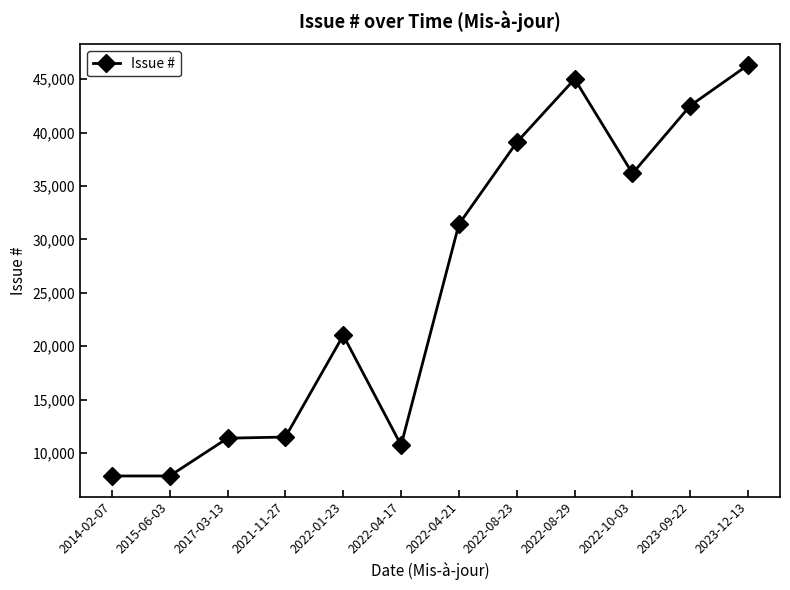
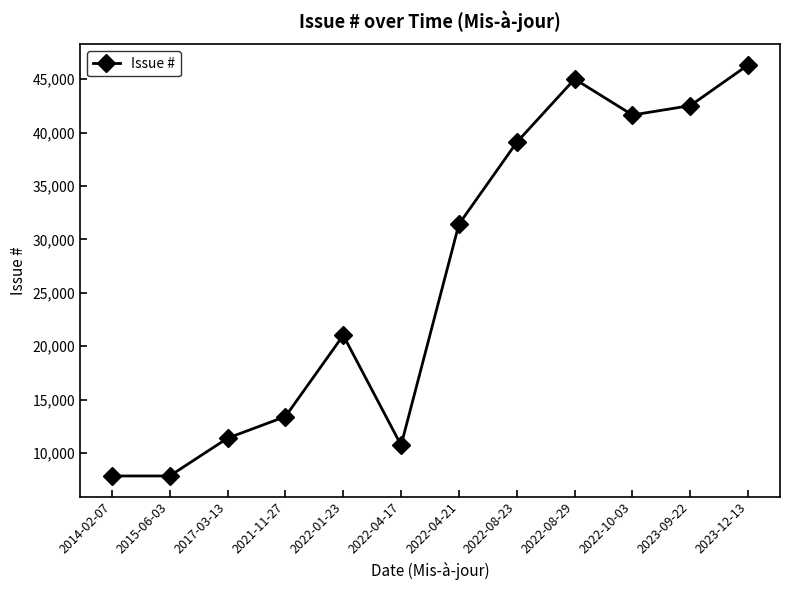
  {
    "2014-02-07": "7,900",
    "2015-06-03": "7,900",
    "2017-03-13": "11,400",
-   "2021-11-27": "11,500",
+   "2021-11-27": "13,400",
    "2022-01-23": "21,000",
    "2022-04-17": "10,700",
    "2022-04-21": "31,400",
    "2022-08-23": "39,100",
    "2022-08-29": "45,000",
-   "2022-10-03": "36,200",
+   "2022-10-03": "41,700",
    "2023-09-22": "42,500",
    "2023-12-13": "46,300"
  }
